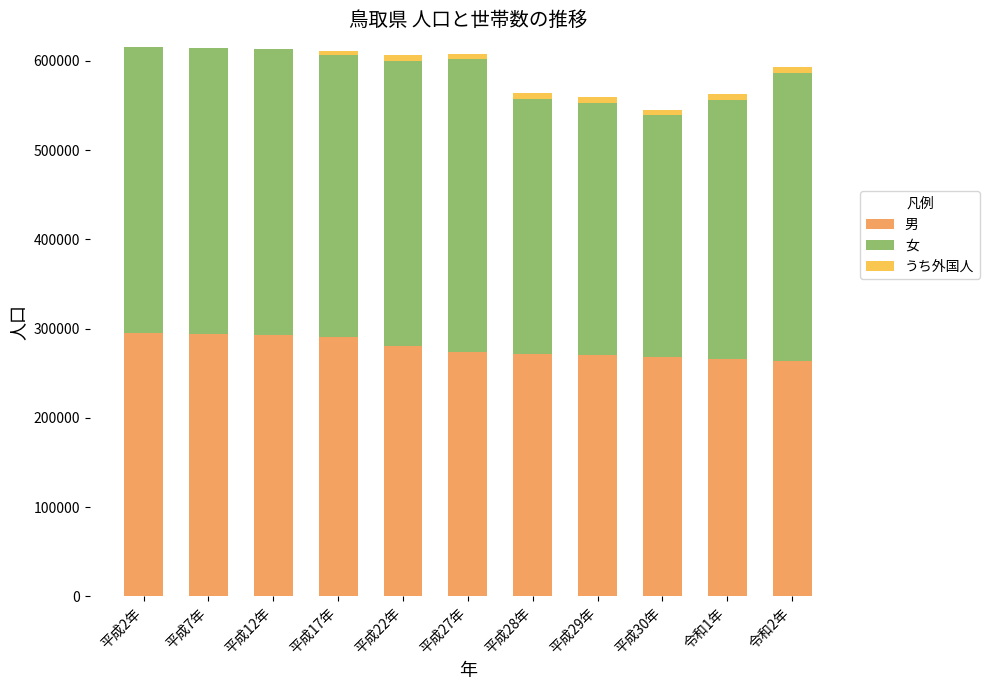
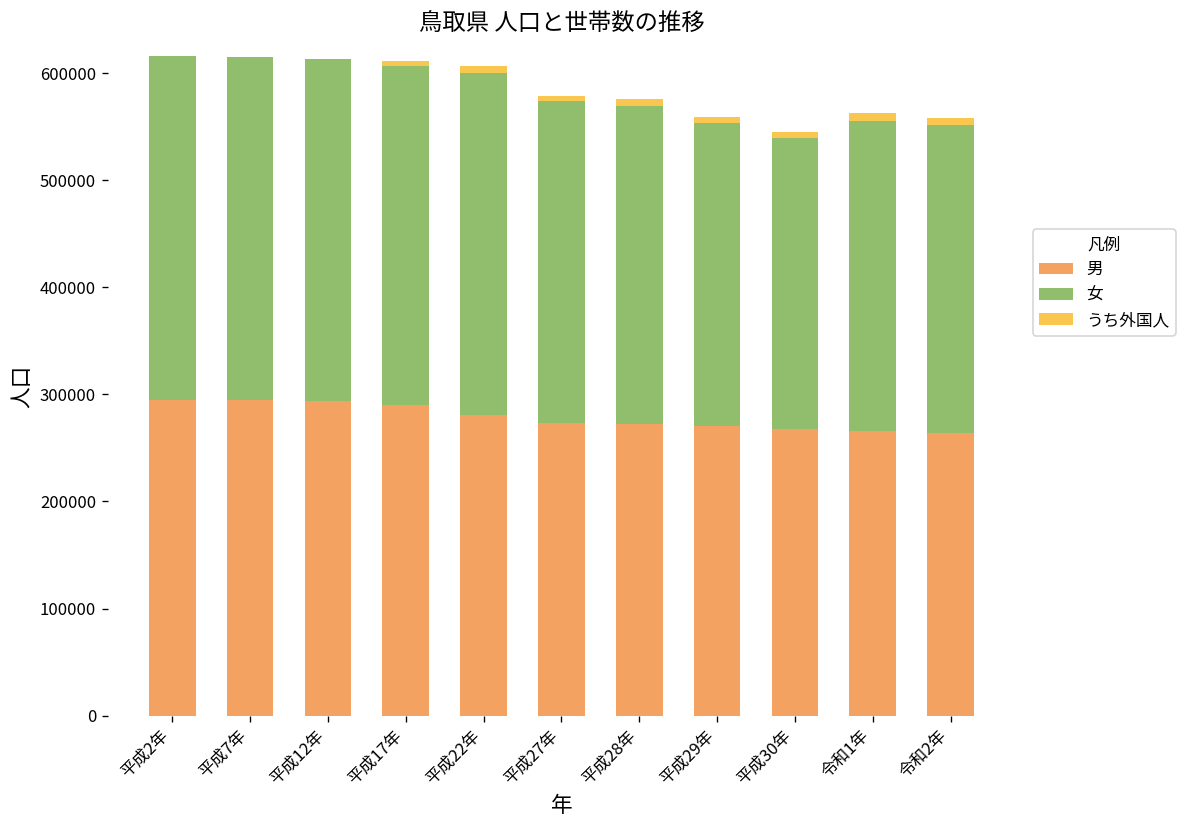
  {
    "女": {
      "平成2年": 320000,
      "平成7年": 320000,
      "平成12年": 320000,
      "平成17年": 320000,
      "平成22年": 320000,
-     "平成27年": 330000,
-     "平成28年": 290000,
+     "平成27年": 300000,
+     "平成28年": 300000,
      "平成29年": 280000,
      "平成30年": 270000,
      "令和1年": 290000,
-     "令和2年": 320000
+     "令和2年": 290000
    }
  }
